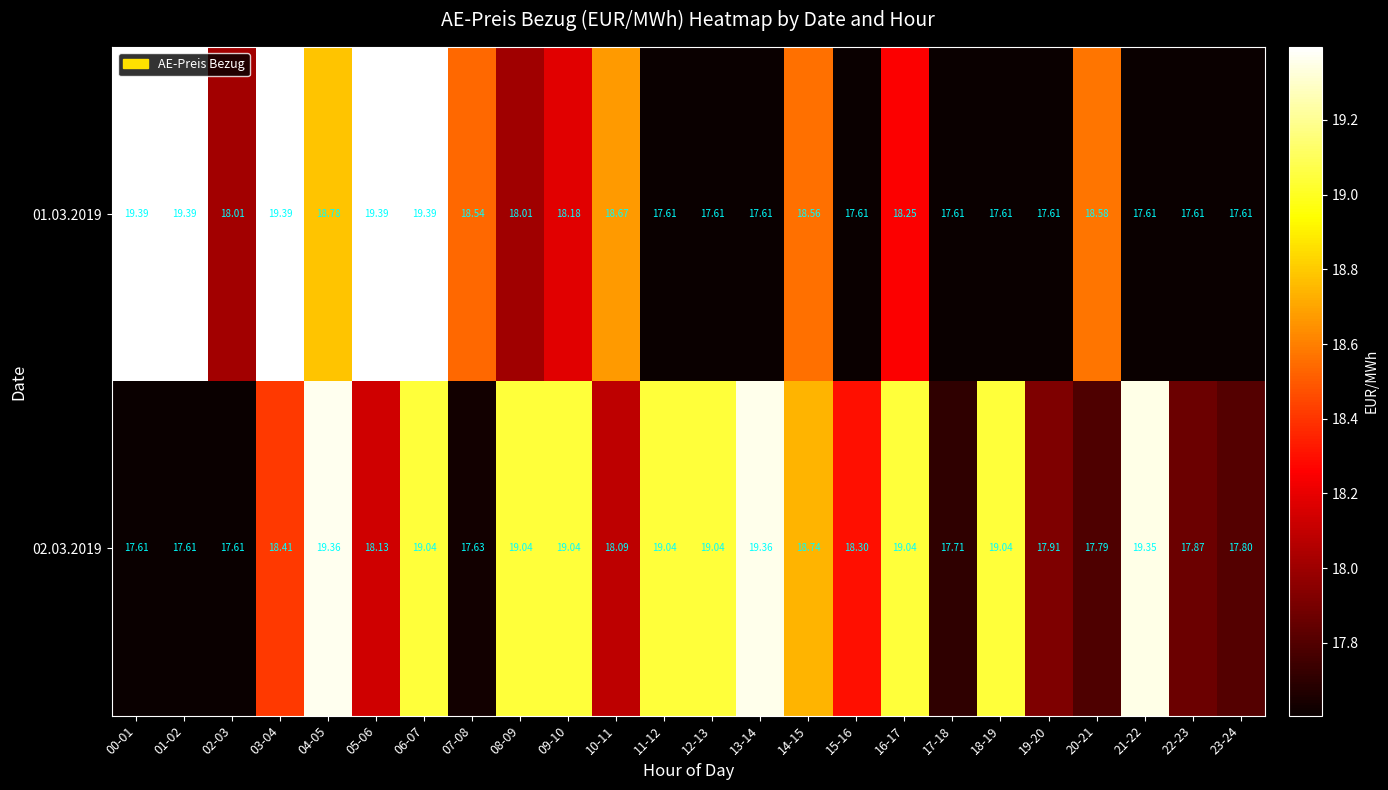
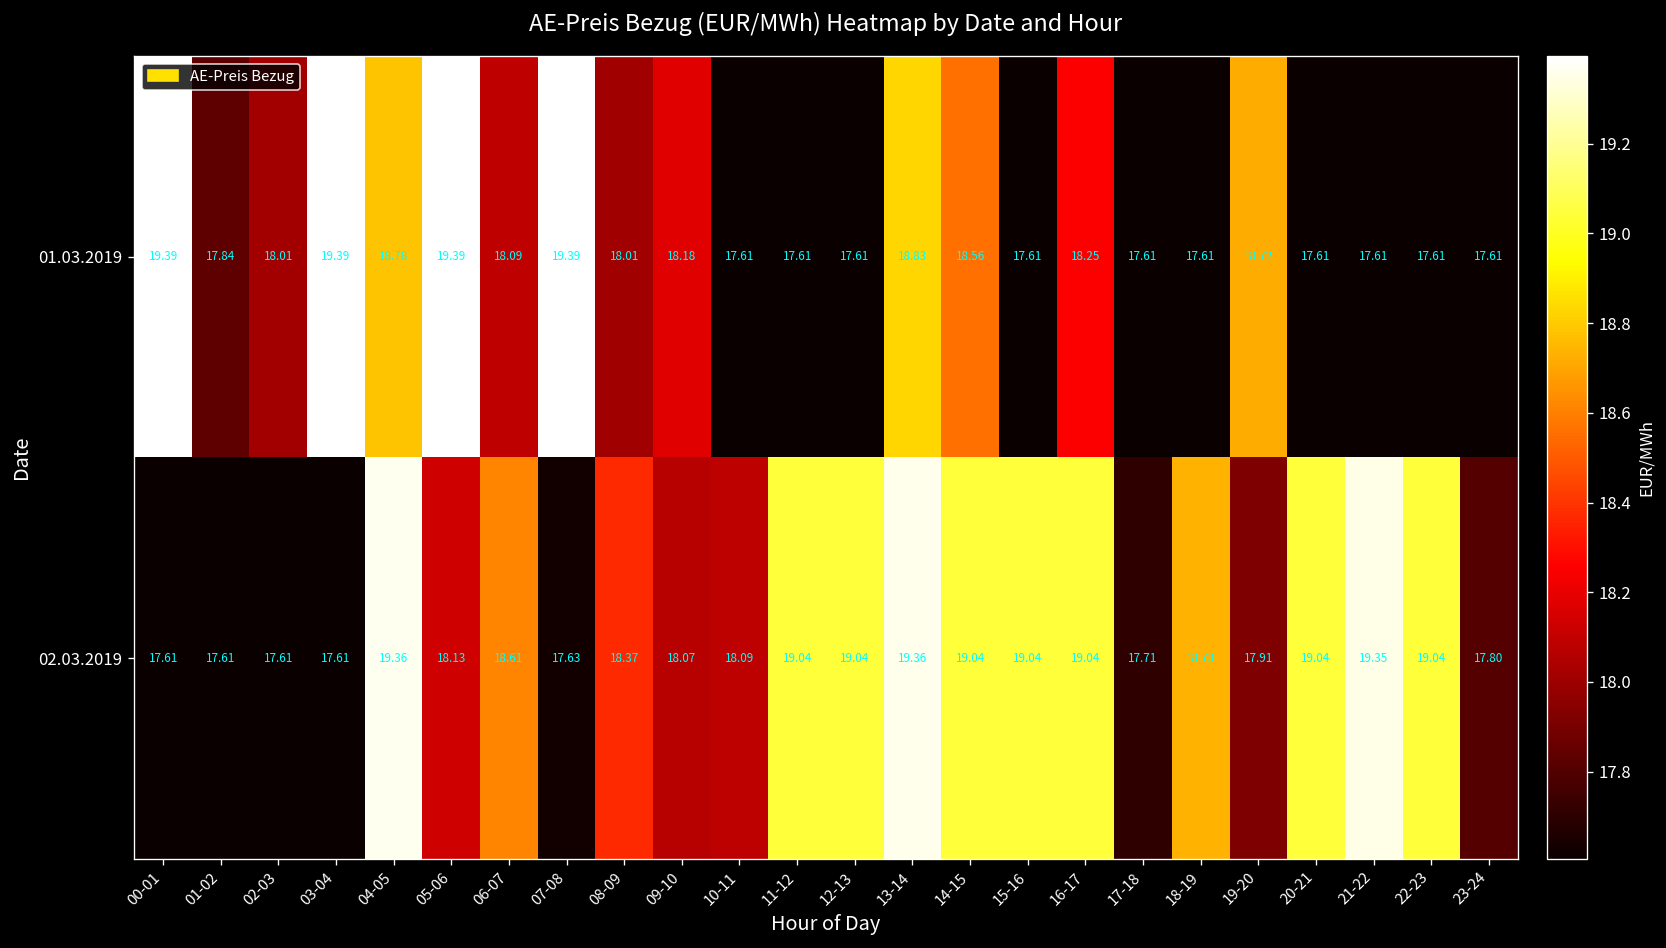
  {
    "01.03.2019": {
      "00-01": 19.39,
-     "01-02": 19.39,
+     "01-02": 17.84,
      "02-03": 18.01,
      "03-04": 19.39,
      "04-05": 18.78,
      "05-06": 19.39,
-     "06-07": 19.39,
-     "07-08": 18.54,
+     "06-07": 18.09,
+     "07-08": 19.39,
      "08-09": 18.01,
      "09-10": 18.18,
-     "10-11": 18.67,
+     "10-11": 17.61,
      "11-12": 17.61,
      "12-13": 17.61,
-     "13-14": 17.61,
+     "13-14": 18.83,
      "14-15": 18.56,
      "15-16": 17.61,
      "16-17": 18.25,
      "17-18": 17.61,
      "18-19": 17.61,
-     "19-20": 17.61,
-     "20-21": 18.58,
+     "19-20": 18.72,
+     "20-21": 17.61,
      "21-22": 17.61,
      "22-23": 17.61,
      "23-24": 17.61
    },
    "02.03.2019": {
      "00-01": 17.61,
      "01-02": 17.61,
      "02-03": 17.61,
-     "03-04": 18.41,
+     "03-04": 17.61,
      "04-05": 19.36,
      "05-06": 18.13,
-     "06-07": 19.04,
+     "06-07": 18.61,
      "07-08": 17.63,
-     "08-09": 19.04,
-     "09-10": 19.04,
+     "08-09": 18.37,
+     "09-10": 18.07,
      "10-11": 18.09,
      "11-12": 19.04,
      "12-13": 19.04,
      "13-14": 19.36,
-     "14-15": 18.74,
-     "15-16": 18.30,
+     "14-15": 19.04,
+     "15-16": 19.04,
      "16-17": 19.04,
      "17-18": 17.71,
-     "18-19": 19.04,
+     "18-19": 18.73,
      "19-20": 17.91,
-     "20-21": 17.79,
+     "20-21": 19.04,
      "21-22": 19.35,
-     "22-23": 17.87,
+     "22-23": 19.04,
      "23-24": 17.80
    }
  }
